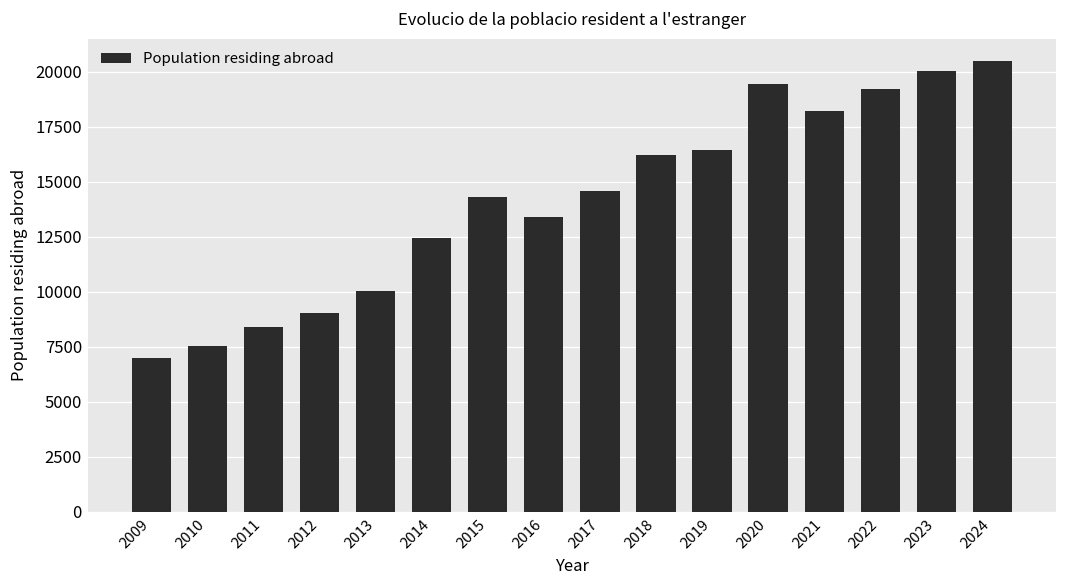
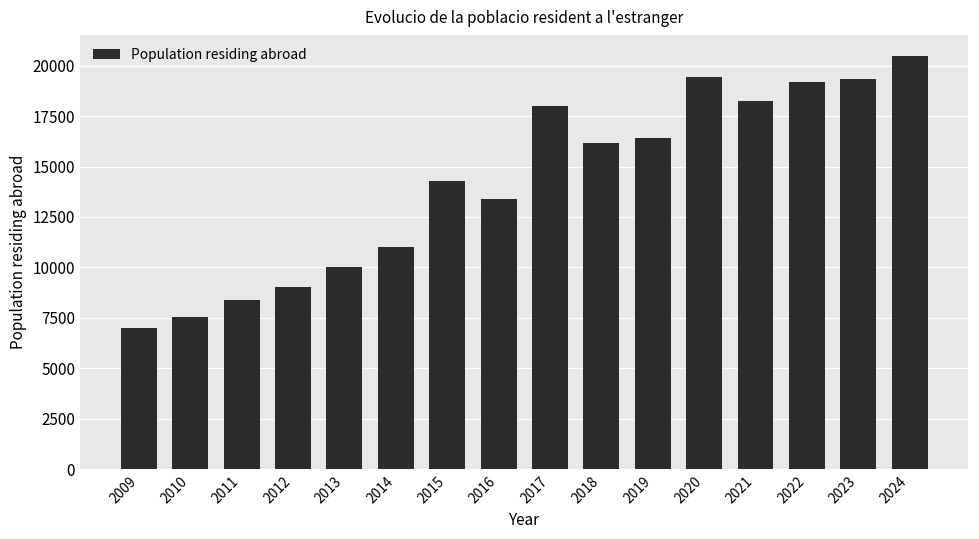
  {
    "2009": 7000,
    "2010": 7500,
    "2011": 8400,
    "2012": 9000,
    "2013": 10000,
-   "2014": 12400,
+   "2014": 11000,
    "2015": 14300,
    "2016": 13400,
-   "2017": 14600,
+   "2017": 18000,
    "2018": 16200,
    "2019": 16400,
    "2020": 19500,
    "2021": 18200,
    "2022": 19200,
-   "2023": 20000,
+   "2023": 19300,
    "2024": 20500
  }
